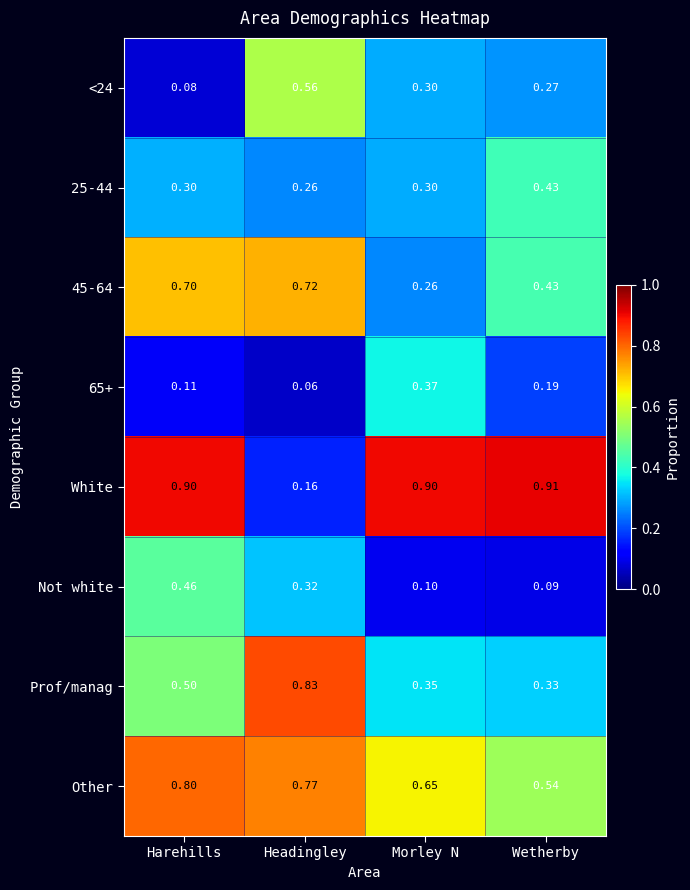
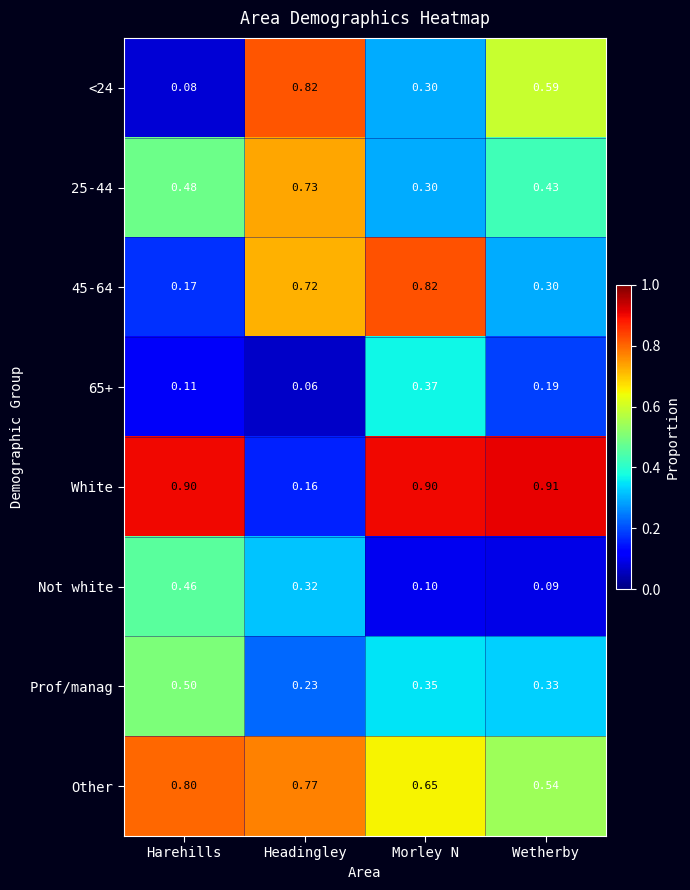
  {
    "<24": {
      "Harehills": 0.08,
-     "Headingley": 0.56,
+     "Headingley": 0.82,
      "Morley N": 0.30,
-     "Wetherby": 0.27
+     "Wetherby": 0.59
    },
    "25-44": {
-     "Harehills": 0.30,
-     "Headingley": 0.26,
+     "Harehills": 0.48,
+     "Headingley": 0.73,
      "Morley N": 0.30,
      "Wetherby": 0.43
    },
    "45-64": {
-     "Harehills": 0.70,
+     "Harehills": 0.17,
      "Headingley": 0.72,
-     "Morley N": 0.26,
-     "Wetherby": 0.43
+     "Morley N": 0.82,
+     "Wetherby": 0.30
    },
    "65+": {
      "Harehills": 0.11,
      "Headingley": 0.06,
      "Morley N": 0.37,
      "Wetherby": 0.19
    },
    "White": {
      "Harehills": 0.90,
      "Headingley": 0.16,
      "Morley N": 0.90,
      "Wetherby": 0.91
    },
    "Not white": {
      "Harehills": 0.46,
      "Headingley": 0.32,
      "Morley N": 0.10,
      "Wetherby": 0.09
    },
    "Prof/manag": {
      "Harehills": 0.50,
-     "Headingley": 0.83,
+     "Headingley": 0.23,
      "Morley N": 0.35,
      "Wetherby": 0.33
    },
    "Other": {
      "Harehills": 0.80,
      "Headingley": 0.77,
      "Morley N": 0.65,
      "Wetherby": 0.54
    }
  }
